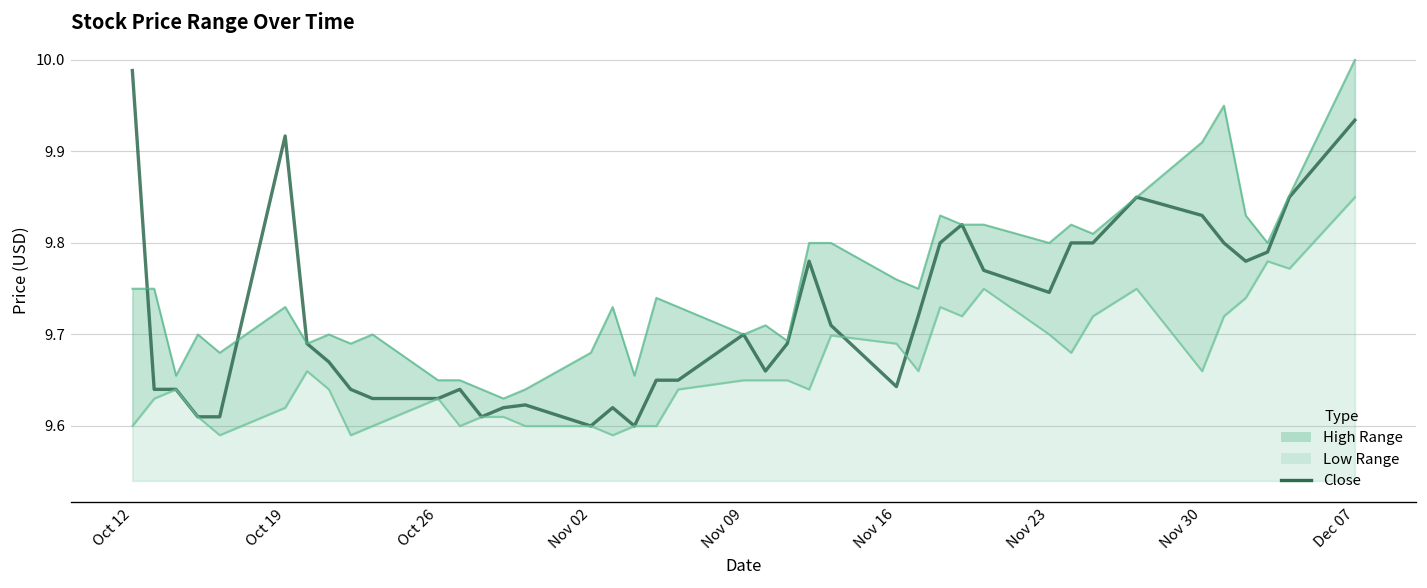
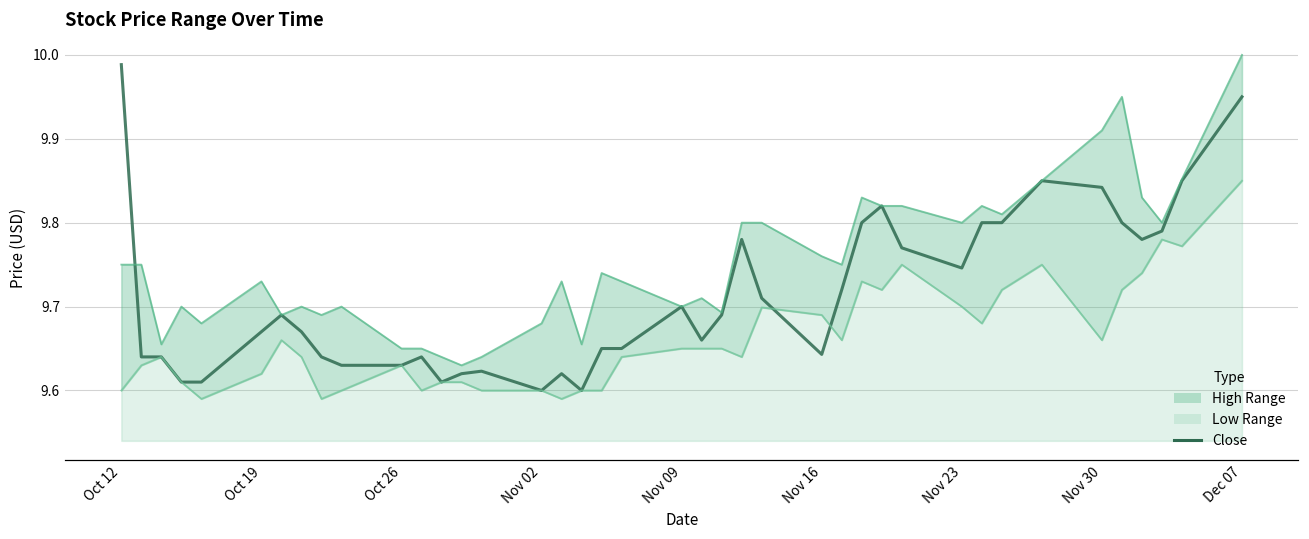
  {
    "Close": {
      "Oct 12": 9.99,
-     "Oct 19": 9.92,
+     "Oct 19": 9.67,
      "Nov 16": 9.64,
      "Nov 23": 9.75,
-     "Nov 30": 9.83,
-     "Dec 07": 9.93
+     "Nov 30": 9.84,
+     "Dec 07": 9.95
    }
  }
